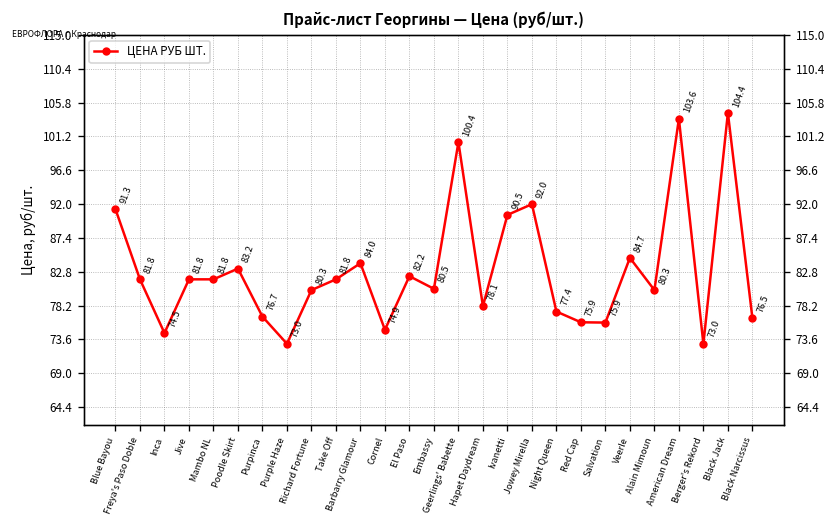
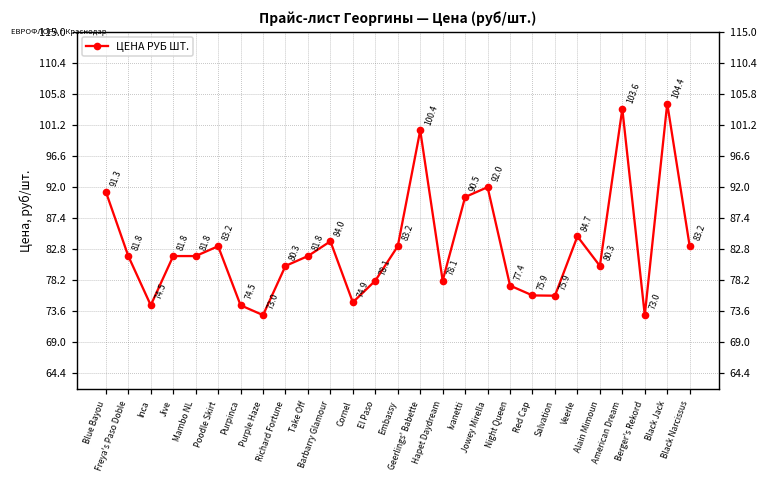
  {
    "Blue Bayou": 91.3,
    "Freya's Paso Doble": 81.8,
    "Inca": 74.5,
    "Jive": 81.8,
    "Mambo NL": 81.8,
    "Poodle Skirt": 83.2,
-   "Purpinca": 76.7,
+   "Purpinca": 74.5,
    "Purple Haze": 73.0,
    "Richard Fortune": 80.3,
    "Take Off": 81.8,
    "Barbarry Glamour": 84.0,
    "Cornel": 74.9,
-   "El Paso": 82.2,
-   "Embassy": 80.5,
+   "El Paso": 78.1,
+   "Embassy": 83.2,
    "Geerlings' Babette": 100.4,
    "Hapet Daydream": 78.1,
    "Ivanetti": 90.5,
    "Jowey Mirella": 92.0,
    "Night Queen": 77.4,
    "Red Cap": 75.9,
    "Salvation": 75.9,
    "Veerle": 84.7,
    "Alain Mimoun": 80.3,
    "American Dream": 103.6,
    "Berger's Rekord": 73.0,
    "Black Jack": 104.4,
-   "Black Narcissus": 76.5
+   "Black Narcissus": 83.2
  }
